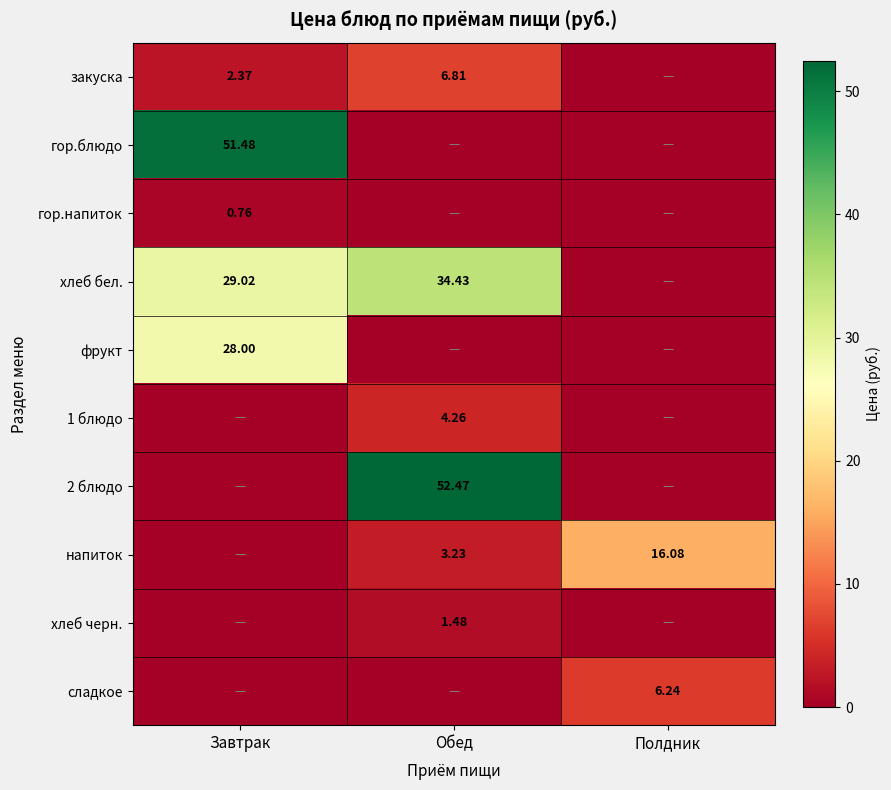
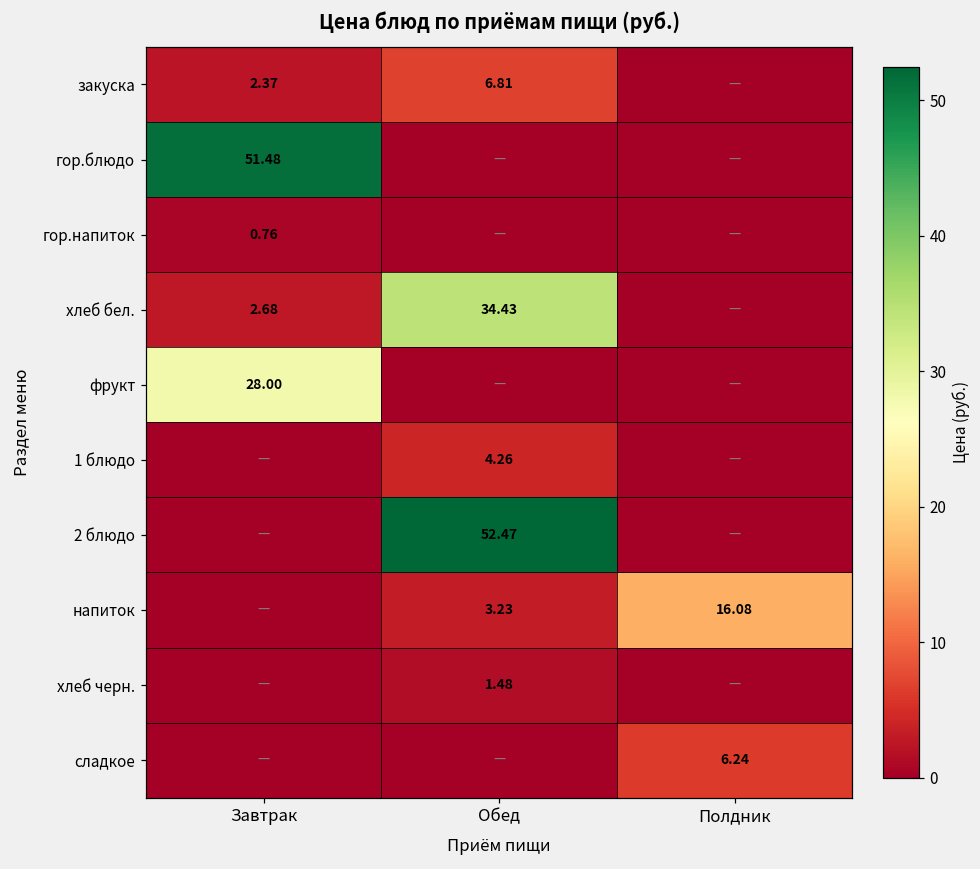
  {
    "закуска": {
      "Завтрак": 2.37,
      "Обед": 6.81
    },
    "гор.блюдо": {
      "Завтрак": 51.48
    },
    "гор.напиток": {
      "Завтрак": 0.76
    },
    "хлеб бел.": {
-     "Завтрак": 29.02,
+     "Завтрак": 2.68,
      "Обед": 34.43
    },
    "фрукт": {
      "Завтрак": 28.00
    },
    "1 блюдо": {
      "Обед": 4.26
    },
    "2 блюдо": {
      "Обед": 52.47
    },
    "напиток": {
      "Обед": 3.23,
      "Полдник": 16.08
    },
    "хлеб черн.": {
      "Обед": 1.48
    },
    "сладкое": {
      "Полдник": 6.24
    }
  }
